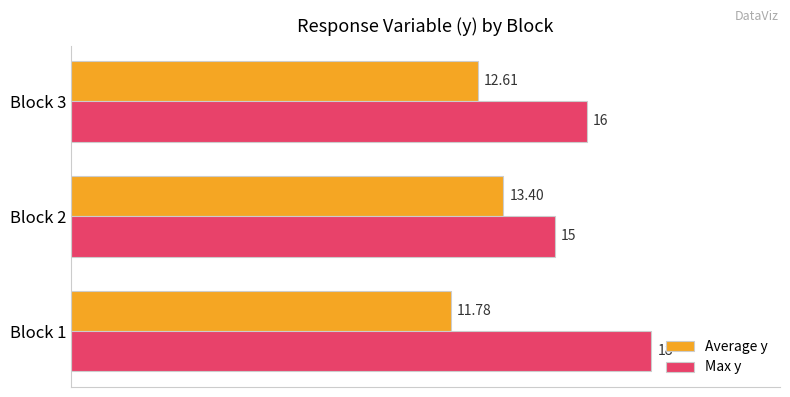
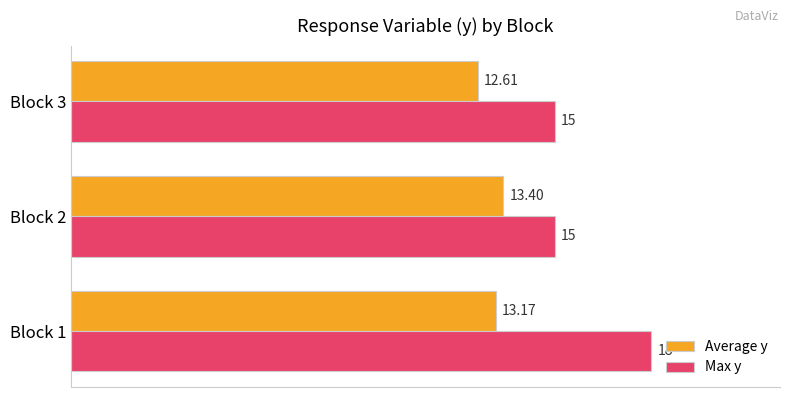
  {
    "Average y": {
      "Block 3": 12.61,
      "Block 2": 13.40,
-     "Block 1": 11.78
+     "Block 1": 13.17
    },
    "Max y": {
-     "Block 3": 16,
+     "Block 3": 15,
      "Block 2": 15,
      "Block 1": 18
    }
  }
